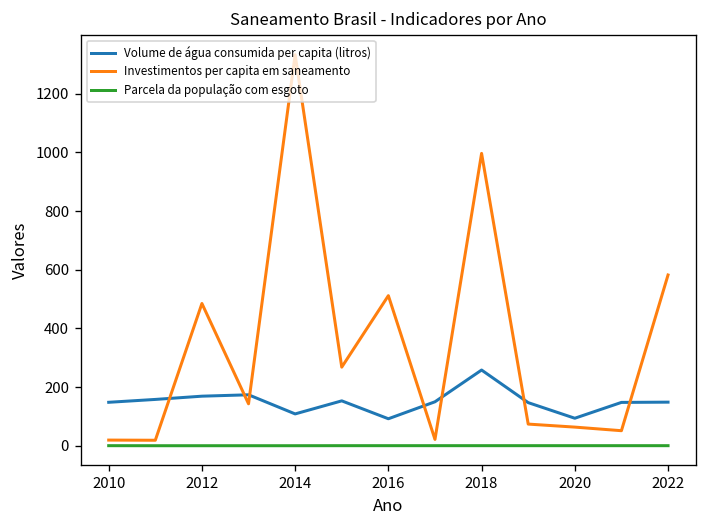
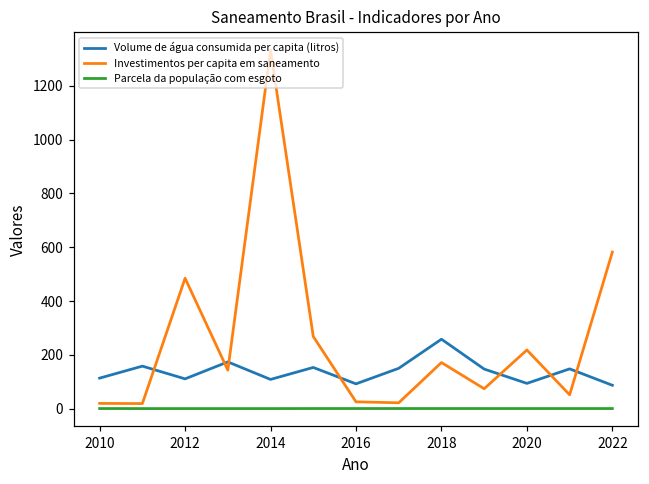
  {
    "Volume de água consumida per capita (litros)": {
-     "2010": 150,
-     "2012": 170,
+     "2010": 110,
+     "2012": 110,
      "2014": 110,
      "2016": 90,
      "2018": 260,
      "2020": 90,
-     "2022": 150
+     "2022": 90
    },
    "Investimentos per capita em saneamento": {
      "2010": 20,
      "2012": 490,
-     "2016": 510,
-     "2018": 1000,
-     "2020": 60,
+     "2016": 30,
+     "2018": 170,
+     "2020": 220,
      "2022": 580
    },
    "Parcela da população com esgoto": {
      "2010": 0,
      "2012": 0,
      "2014": 0,
      "2016": 0,
      "2018": 0,
      "2020": 0,
      "2022": 0
    }
  }
